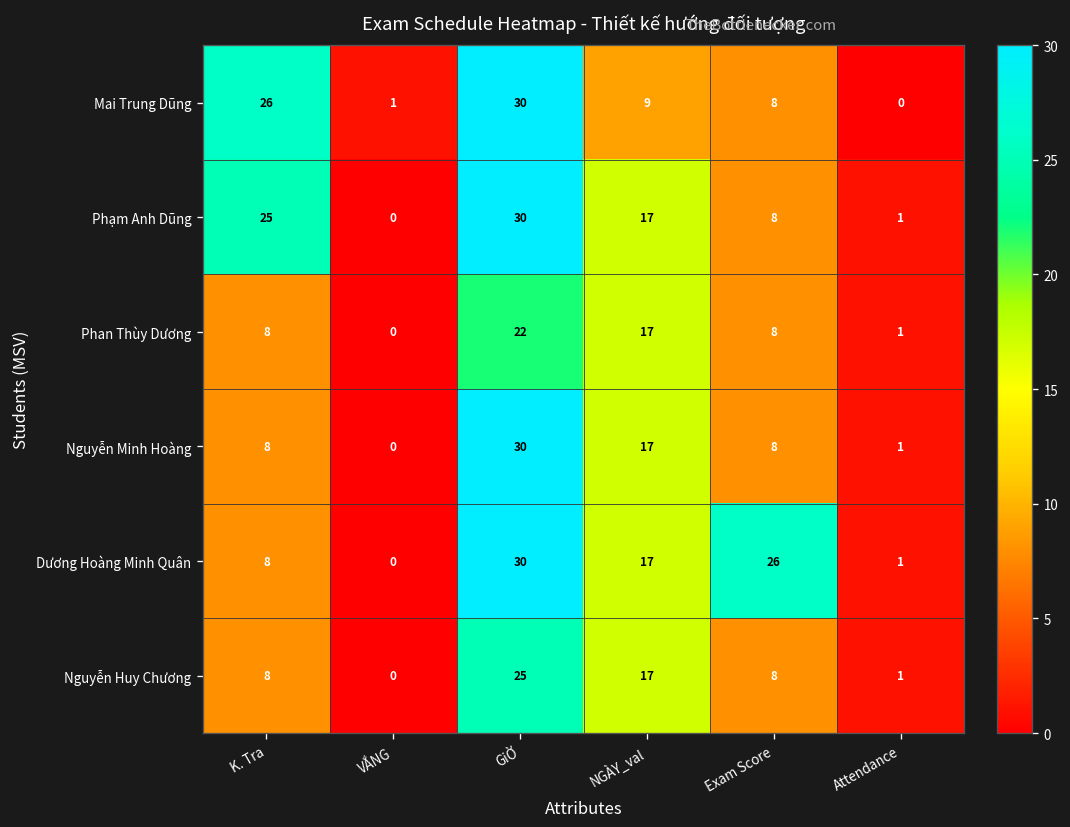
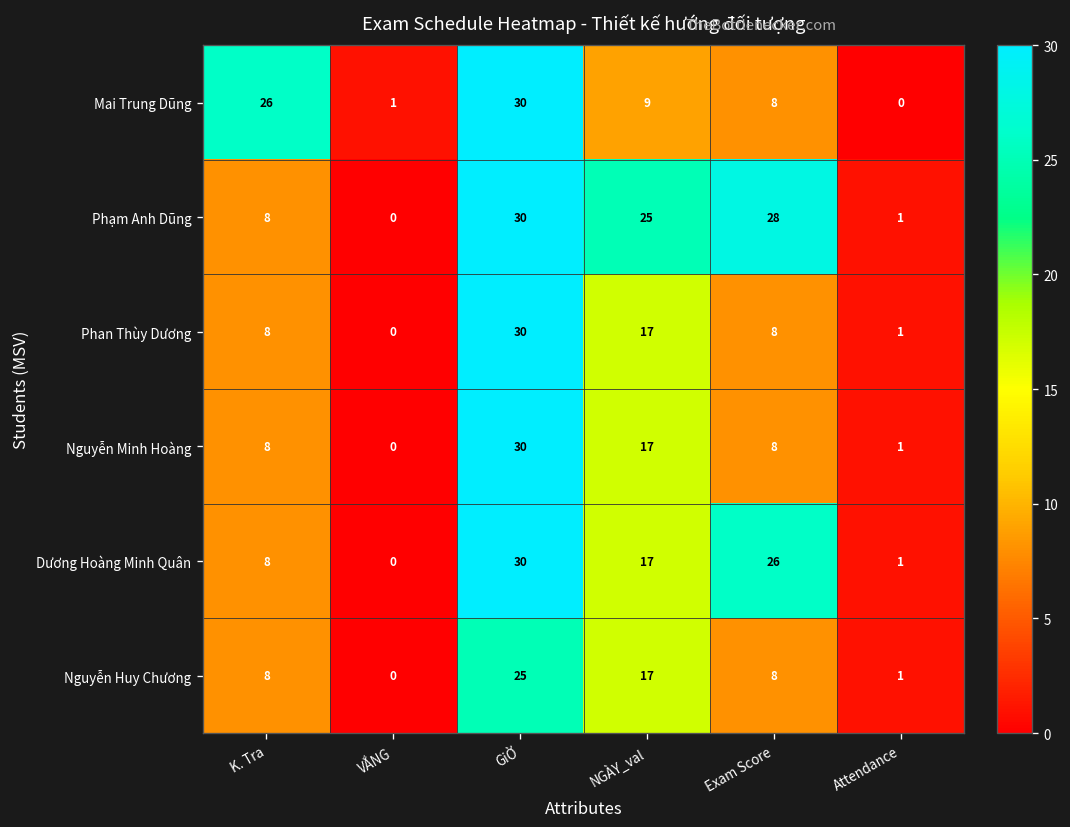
  {
    "Mai Trung Dũng": {
      "K. Tra": 26,
      "VẮNG": 1,
      "GiỜ": 30,
      "NGÀY_val": 9,
      "Exam Score": 8,
      "Attendance": 0
    },
    "Phạm Anh Dũng": {
-     "K. Tra": 25,
+     "K. Tra": 8,
      "VẮNG": 0,
      "GiỜ": 30,
-     "NGÀY_val": 17,
-     "Exam Score": 8,
+     "NGÀY_val": 25,
+     "Exam Score": 28,
      "Attendance": 1
    },
    "Phan Thùy Dương": {
      "K. Tra": 8,
      "VẮNG": 0,
-     "GiỜ": 22,
+     "GiỜ": 30,
      "NGÀY_val": 17,
      "Exam Score": 8,
      "Attendance": 1
    },
    "Nguyễn Minh Hoàng": {
      "K. Tra": 8,
      "VẮNG": 0,
      "GiỜ": 30,
      "NGÀY_val": 17,
      "Exam Score": 8,
      "Attendance": 1
    },
    "Dương Hoàng Minh Quân": {
      "K. Tra": 8,
      "VẮNG": 0,
      "GiỜ": 30,
      "NGÀY_val": 17,
      "Exam Score": 26,
      "Attendance": 1
    },
    "Nguyễn Huy Chương": {
      "K. Tra": 8,
      "VẮNG": 0,
      "GiỜ": 25,
      "NGÀY_val": 17,
      "Exam Score": 8,
      "Attendance": 1
    }
  }
